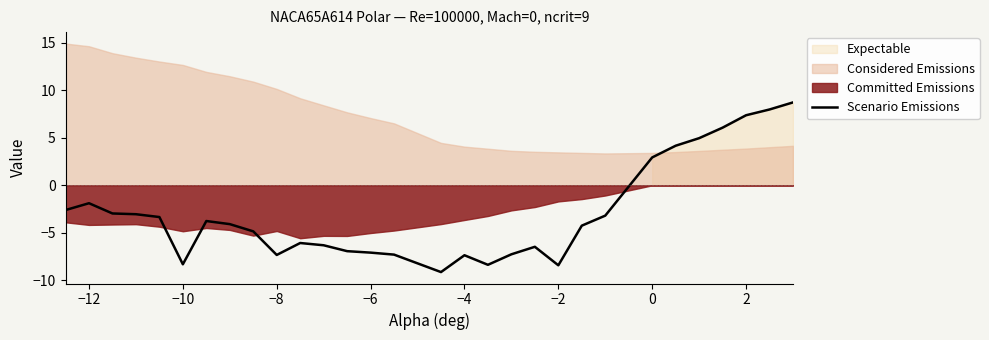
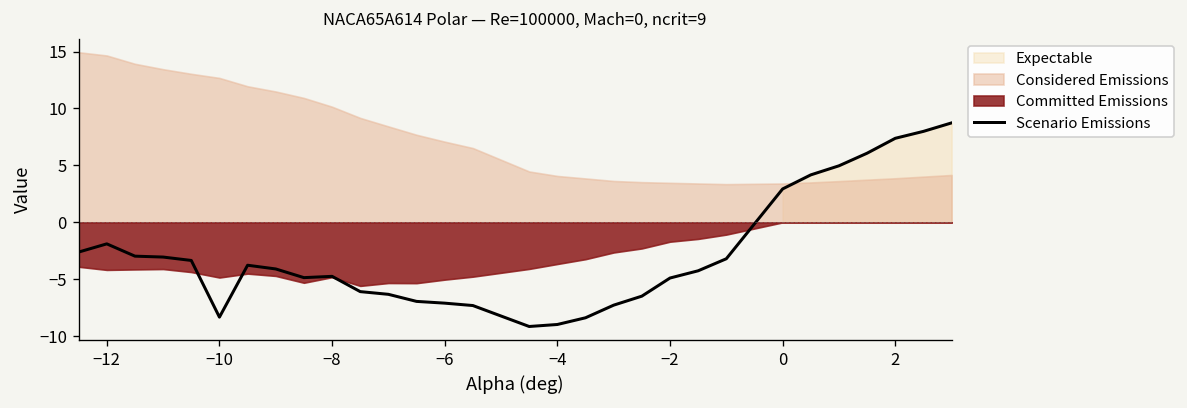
  {
    "Scenario Emissions": {
      "−12": -2,
      "−10": -8,
-     "−8": -7,
+     "−8": -5,
      "−6": -7,
-     "−4": -7,
-     "−2": -8
+     "−4": -9,
+     "−2": -5
    }
  }
